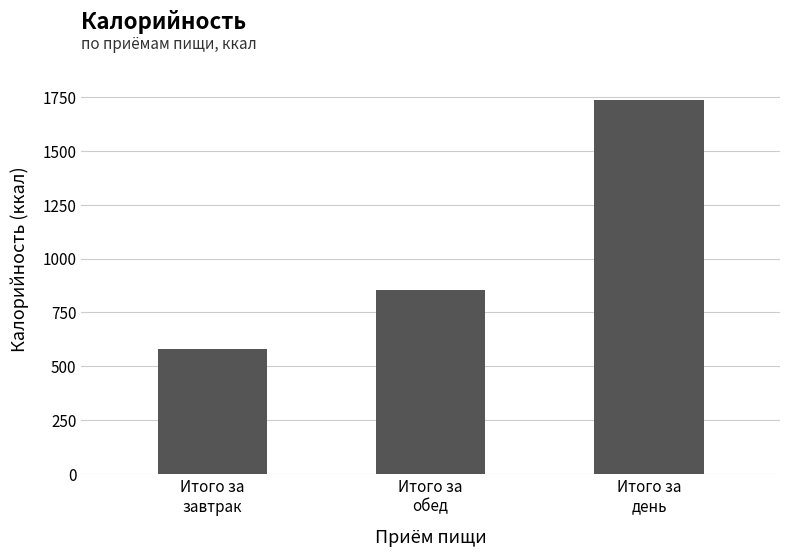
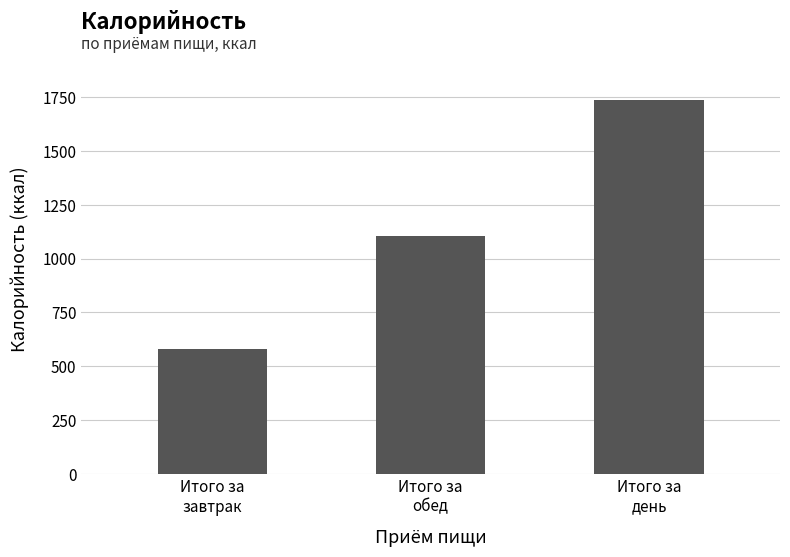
  {
    "Итого за завтрак": 580,
-   "Итого за обед": 850,
+   "Итого за обед": 1110,
    "Итого за день": 1740
  }
